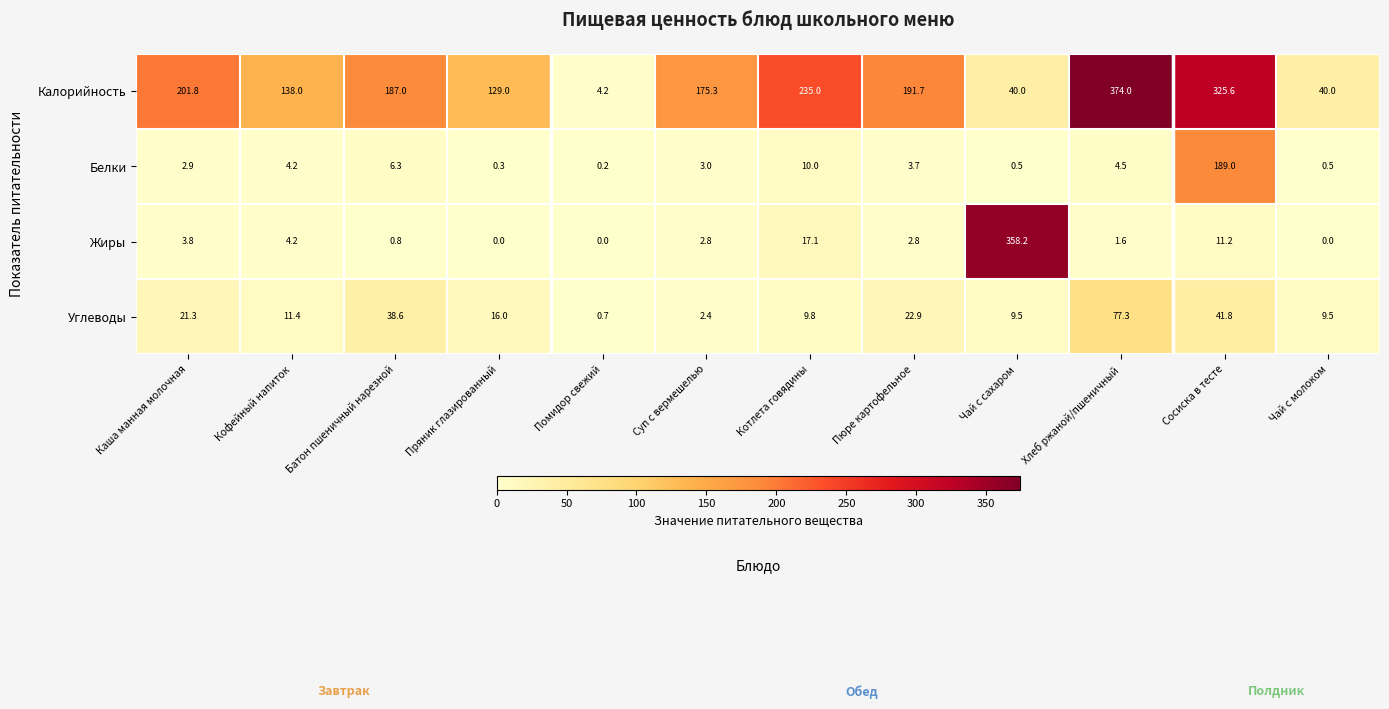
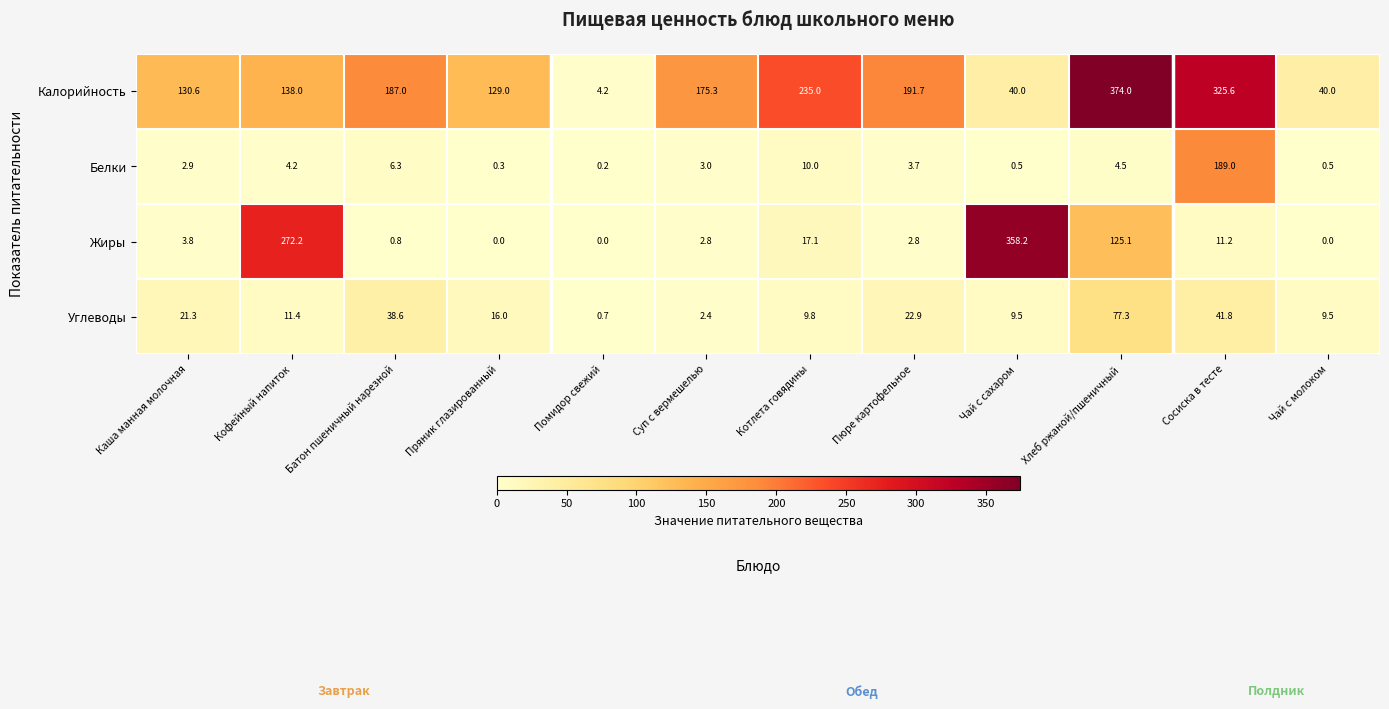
  {
    "Калорийность": {
-     "Каша манная молочная": 201.8,
+     "Каша манная молочная": 130.6,
      "Кофейный напиток": 138.0,
      "Батон пшеничный нарезной": 187.0,
      "Пряник глазированный": 129.0,
      "Помидор свежий": 4.2,
      "Суп с вермешелью": 175.3,
      "Котлета говядины": 235.0,
      "Пюре картофельное": 191.7,
      "Чай с сахаром": 40.0,
      "Хлеб ржаной/пшеничный": 374.0,
      "Сосиска в тесте": 325.6,
      "Чай с молоком": 40.0
    },
    "Белки": {
      "Каша манная молочная": 2.9,
      "Кофейный напиток": 4.2,
      "Батон пшеничный нарезной": 6.3,
      "Пряник глазированный": 0.3,
      "Помидор свежий": 0.2,
      "Суп с вермешелью": 3.0,
      "Котлета говядины": 10.0,
      "Пюре картофельное": 3.7,
      "Чай с сахаром": 0.5,
      "Хлеб ржаной/пшеничный": 4.5,
      "Сосиска в тесте": 189.0,
      "Чай с молоком": 0.5
    },
    "Жиры": {
      "Каша манная молочная": 3.8,
-     "Кофейный напиток": 4.2,
+     "Кофейный напиток": 272.2,
      "Батон пшеничный нарезной": 0.8,
      "Пряник глазированный": 0.0,
      "Помидор свежий": 0.0,
      "Суп с вермешелью": 2.8,
      "Котлета говядины": 17.1,
      "Пюре картофельное": 2.8,
      "Чай с сахаром": 358.2,
-     "Хлеб ржаной/пшеничный": 1.6,
+     "Хлеб ржаной/пшеничный": 125.1,
      "Сосиска в тесте": 11.2,
      "Чай с молоком": 0.0
    },
    "Углеводы": {
      "Каша манная молочная": 21.3,
      "Кофейный напиток": 11.4,
      "Батон пшеничный нарезной": 38.6,
      "Пряник глазированный": 16.0,
      "Помидор свежий": 0.7,
      "Суп с вермешелью": 2.4,
      "Котлета говядины": 9.8,
      "Пюре картофельное": 22.9,
      "Чай с сахаром": 9.5,
      "Хлеб ржаной/пшеничный": 77.3,
      "Сосиска в тесте": 41.8,
      "Чай с молоком": 9.5
    }
  }
